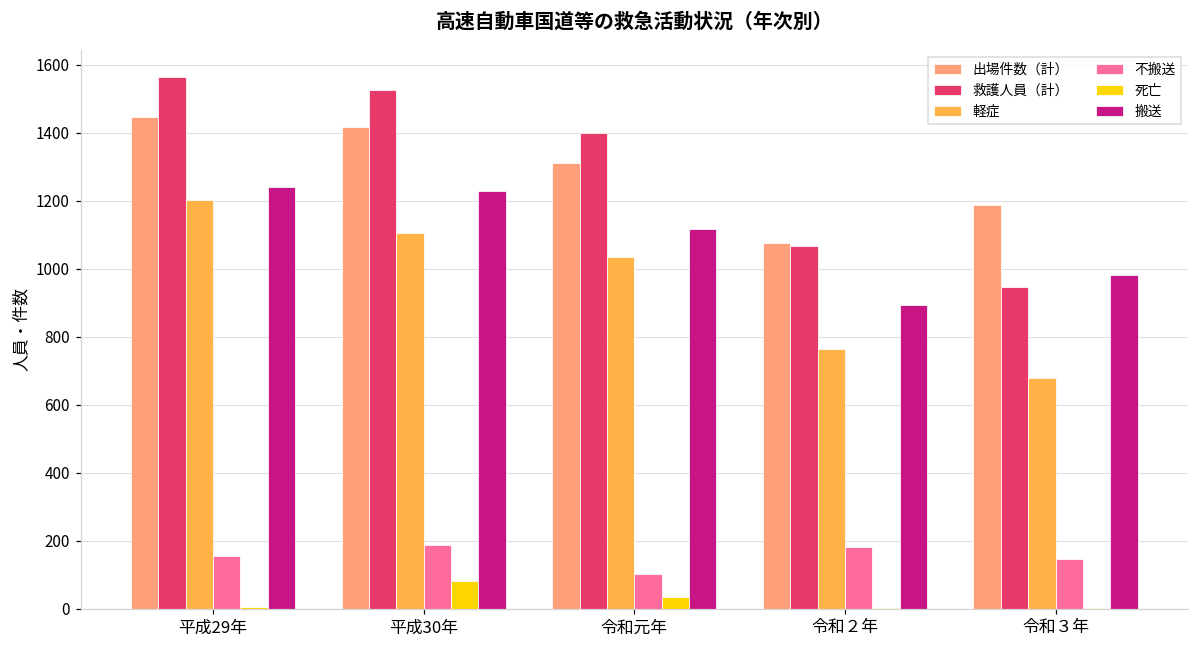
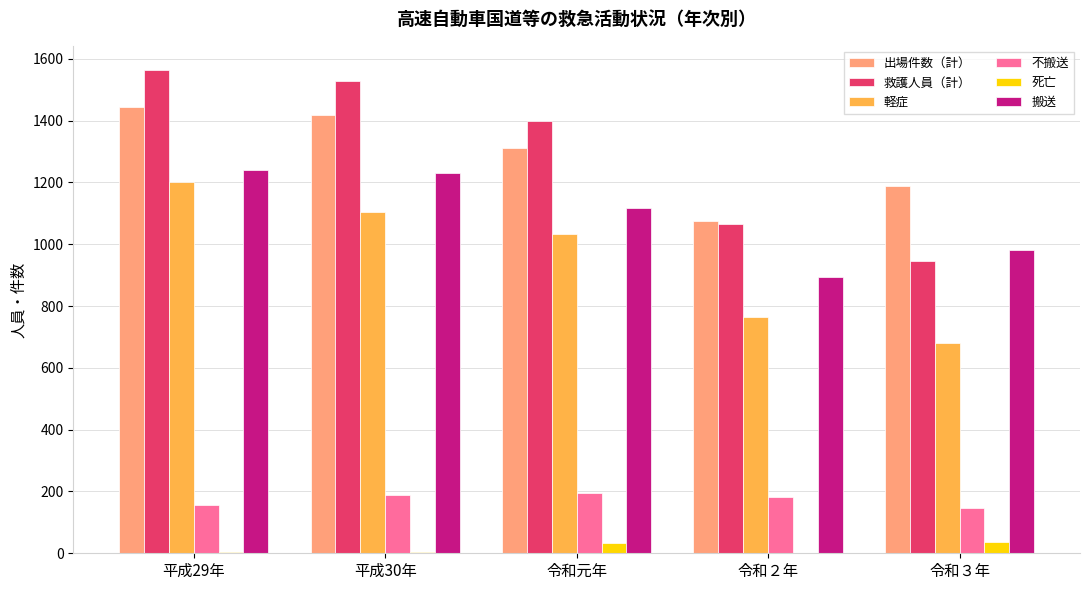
  {
    "不搬送": {
      "平成29年": 160,
      "平成30年": 190,
-     "令和元年": 100,
+     "令和元年": 200,
      "令和２年": 180,
      "令和３年": 150
    },
    "死亡": {
-     "平成30年": 80,
+     "平成30年": 10,
      "令和元年": 30,
-     "令和３年": 0
+     "令和３年": 40
    }
  }
